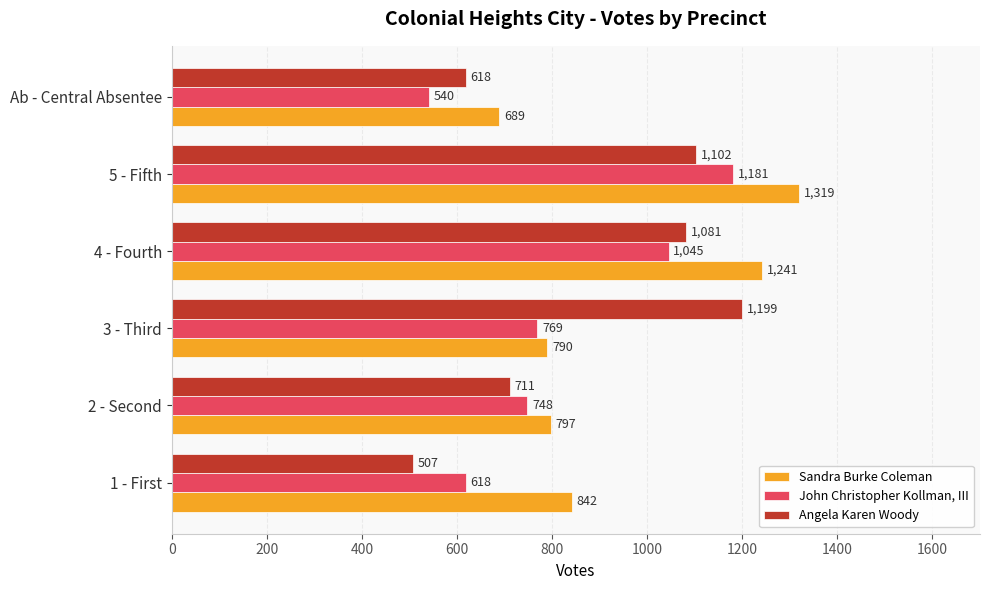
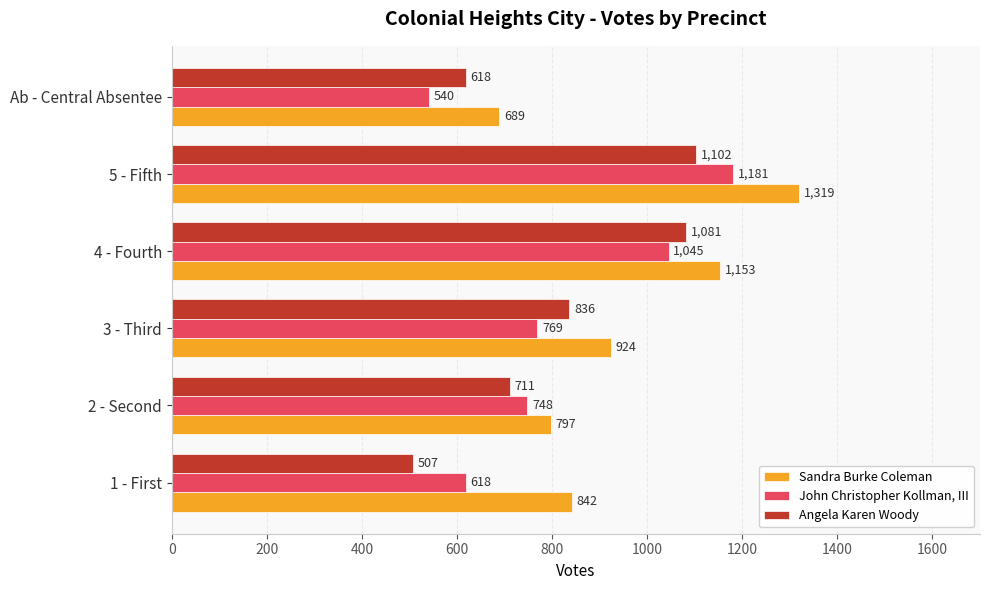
  {
    "Sandra Burke Coleman": {
      "Ab - Central Absentee": "689",
      "5 - Fifth": "1,319",
-     "4 - Fourth": "1,241",
-     "3 - Third": "790",
+     "4 - Fourth": "1,153",
+     "3 - Third": "924",
      "2 - Second": "797",
      "1 - First": "842"
    },
    "John Christopher Kollman, III": {
      "Ab - Central Absentee": "540",
      "5 - Fifth": "1,181",
      "4 - Fourth": "1,045",
      "3 - Third": "769",
      "2 - Second": "748",
      "1 - First": "618"
    },
    "Angela Karen Woody": {
      "Ab - Central Absentee": "618",
      "5 - Fifth": "1,102",
      "4 - Fourth": "1,081",
-     "3 - Third": "1,199",
+     "3 - Third": "836",
      "2 - Second": "711",
      "1 - First": "507"
    }
  }
